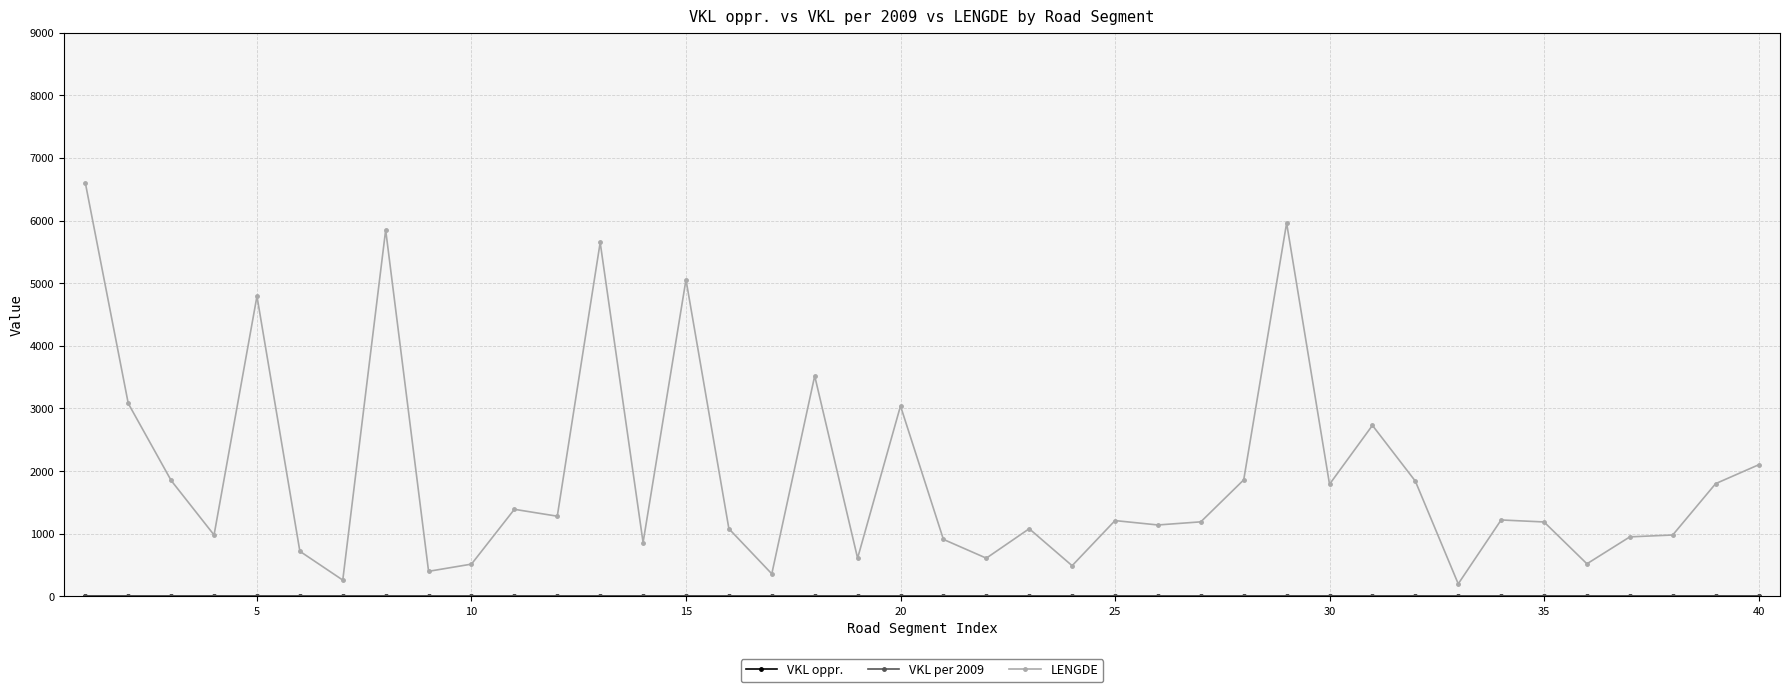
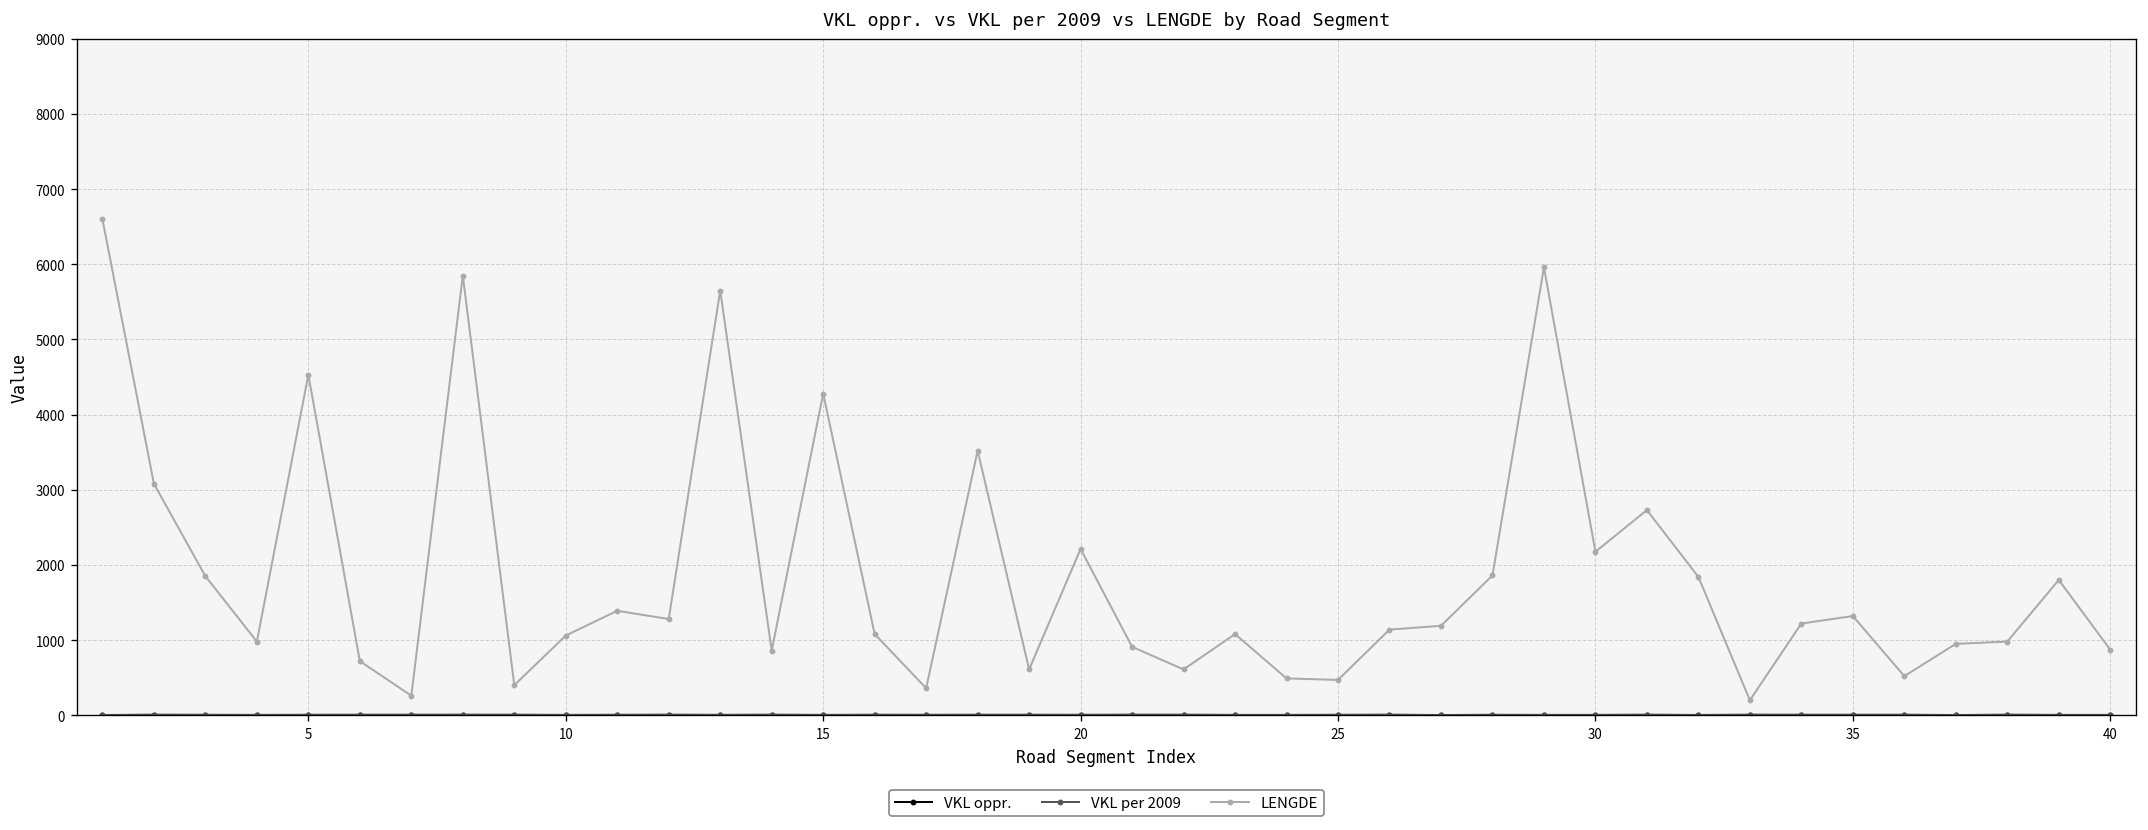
  {
    "LENGDE": {
-     "5": 4800,
-     "10": 500,
-     "15": 5100,
-     "20": 3000,
-     "25": 1200,
-     "30": 1800,
-     "35": 1200,
-     "40": 2100
+     "5": 4500,
+     "10": 1100,
+     "15": 4300,
+     "20": 2200,
+     "25": 500,
+     "30": 2200,
+     "35": 1300,
+     "40": 900
    }
  }
